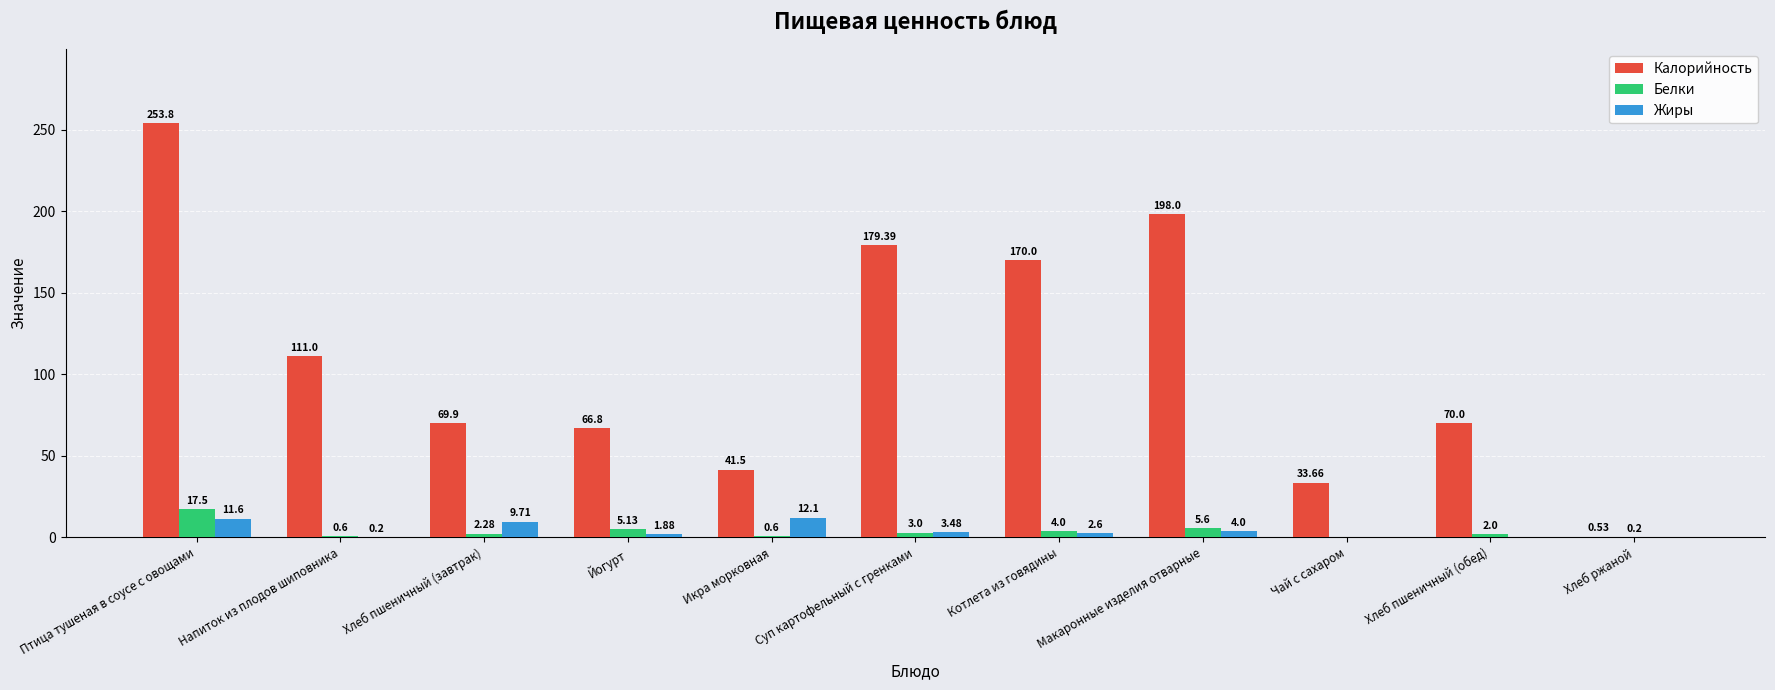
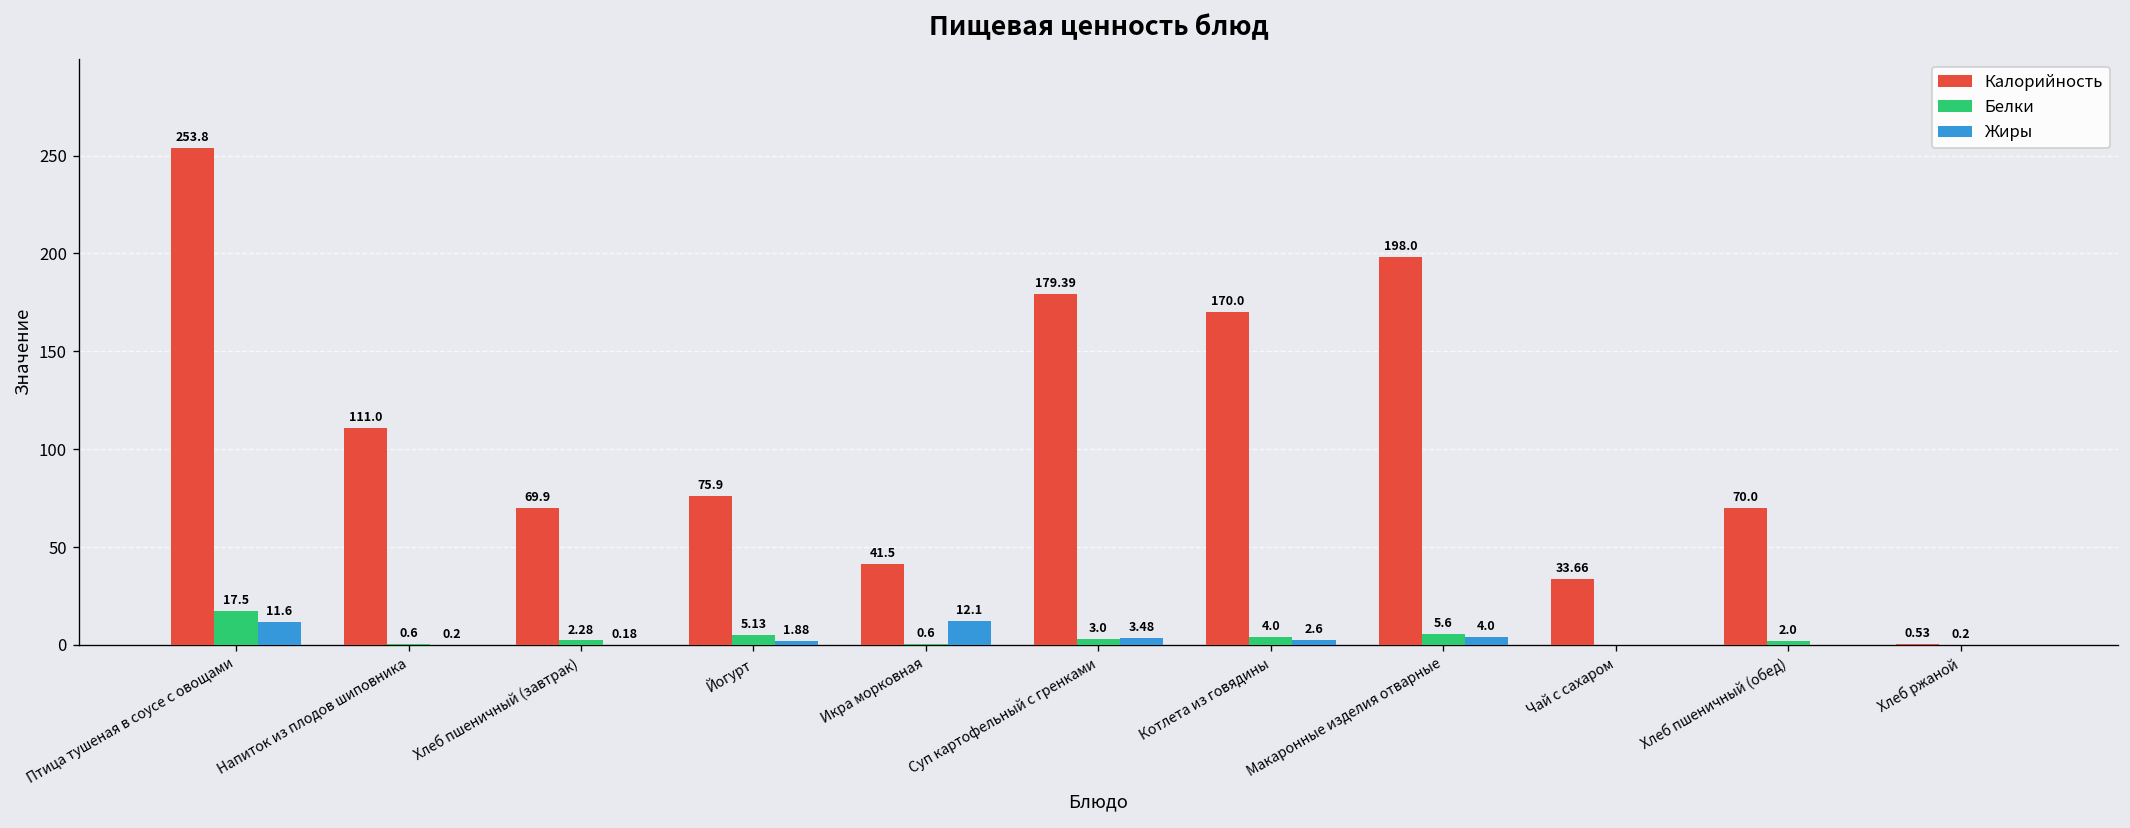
  {
    "Калорийность": {
      "Птица тушеная в соусе с овощами": 253.8,
      "Напиток из плодов шиповника": 111.0,
      "Хлеб пшеничный (завтрак)": 69.9,
-     "Йогурт": 66.8,
+     "Йогурт": 75.9,
      "Икра морковная": 41.5,
      "Суп картофельный с гренками": 179.39,
      "Котлета из говядины": 170.0,
      "Макаронные изделия отварные": 198.0,
      "Чай с сахаром": 33.66,
      "Хлеб пшеничный (обед)": 70.0,
      "Хлеб ржаной": 0.53
    },
    "Белки": {
      "Птица тушеная в соусе с овощами": 17.5,
      "Напиток из плодов шиповника": 0.6,
      "Хлеб пшеничный (завтрак)": 2.28,
      "Йогурт": 5.13,
      "Икра морковная": 0.6,
      "Суп картофельный с гренками": 3.0,
      "Котлета из говядины": 4.0,
      "Макаронные изделия отварные": 5.6,
      "Хлеб пшеничный (обед)": 2.0,
      "Хлеб ржаной": 0.2
    },
    "Жиры": {
      "Птица тушеная в соусе с овощами": 11.6,
      "Напиток из плодов шиповника": 0.2,
-     "Хлеб пшеничный (завтрак)": 9.71,
+     "Хлеб пшеничный (завтрак)": 0.18,
      "Йогурт": 1.88,
      "Икра морковная": 12.1,
      "Суп картофельный с гренками": 3.48,
      "Котлета из говядины": 2.6,
      "Макаронные изделия отварные": 4.0
    }
  }
